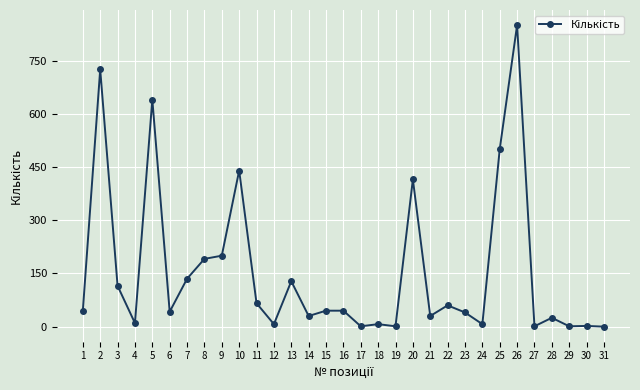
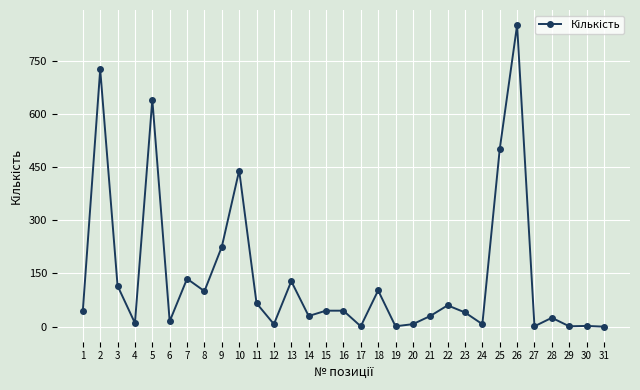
  {
    "1": 50,
    "2": 730,
    "3": 120,
    "4": 10,
    "5": 640,
-   "6": 40,
+   "6": 20,
    "7": 140,
-   "8": 190,
-   "9": 200,
+   "8": 100,
+   "9": 230,
    "10": 440,
    "11": 70,
    "12": 10,
    "13": 130,
    "14": 30,
    "15": 50,
    "16": 50,
    "17": 0,
-   "18": 10,
+   "18": 100,
    "19": 0,
-   "20": 420,
+   "20": 10,
    "21": 30,
    "22": 60,
    "23": 40,
    "24": 10,
    "25": 500,
    "26": 850,
    "27": 0,
    "28": 30,
    "29": 0,
    "30": 0,
    "31": 0
  }
